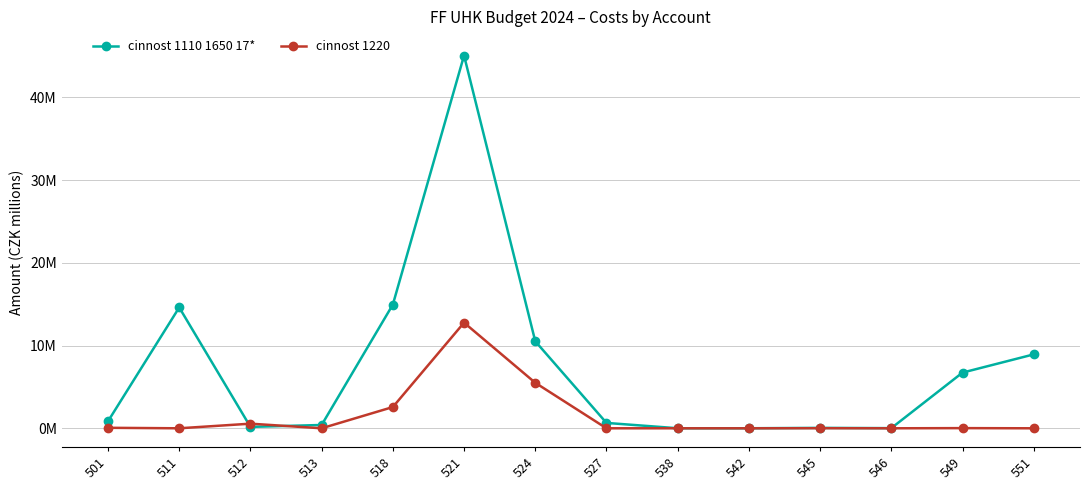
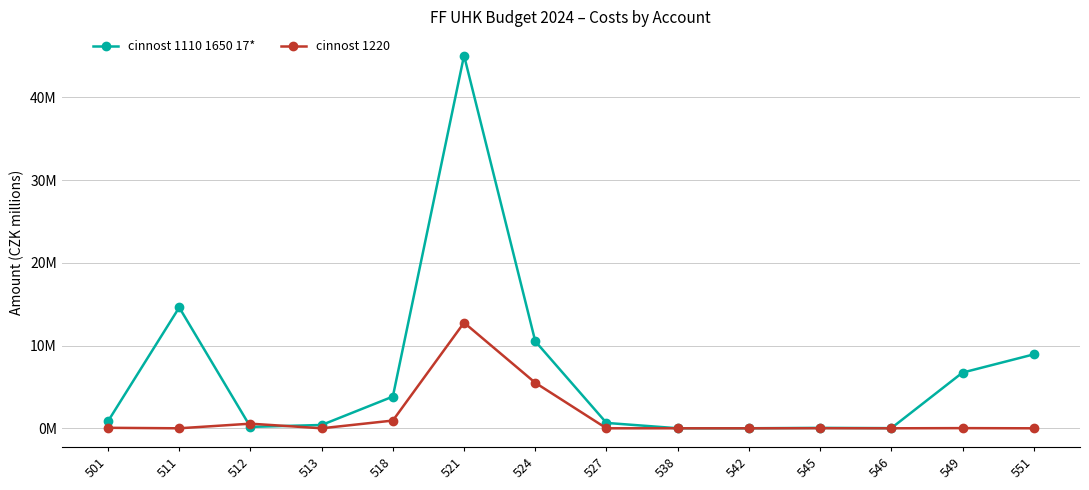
  {
    "cinnost 1110 1650 17*": {
      "501": 1000000,
      "511": 15000000,
      "512": 0,
      "513": 0,
-     "518": 15000000,
+     "518": 4000000,
      "521": 45000000,
      "524": 11000000,
      "527": 1000000,
      "549": 7000000,
      "551": 9000000
    },
    "cinnost 1220": {
      "501": 0,
      "511": 0,
      "512": 1000000,
      "513": 0,
-     "518": 3000000,
+     "518": 1000000,
      "521": 13000000,
      "524": 6000000,
      "527": 0,
      "549": 0,
      "551": 0
    }
  }
